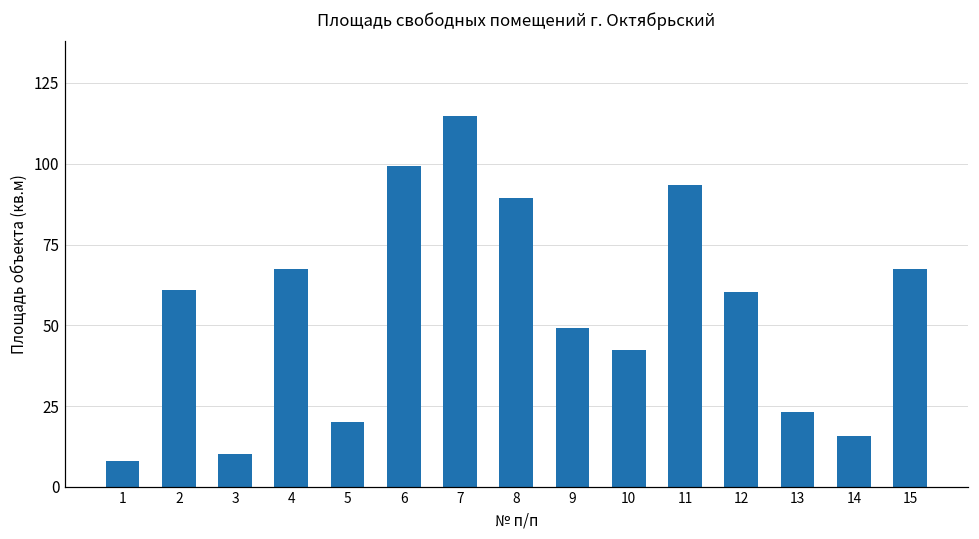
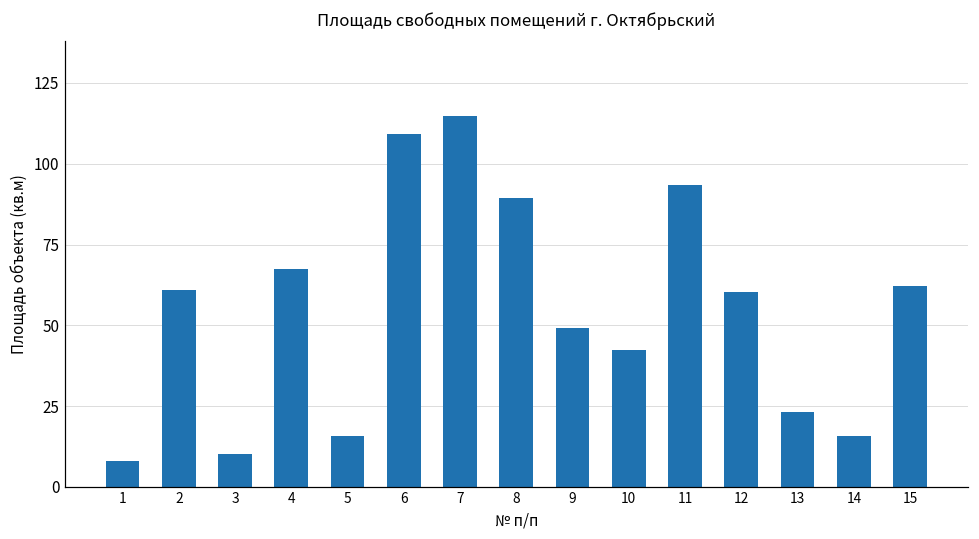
  {
    "1": 8,
    "2": 61,
    "3": 10,
    "4": 67,
-   "5": 20,
-   "6": 99,
+   "5": 16,
+   "6": 109,
    "7": 115,
    "8": 89,
    "9": 49,
    "10": 42,
    "11": 93,
    "12": 60,
    "13": 23,
    "14": 16,
-   "15": 67
+   "15": 62
  }
